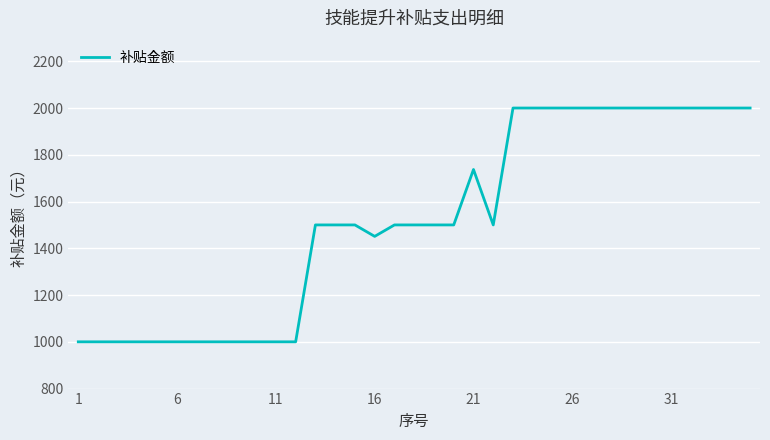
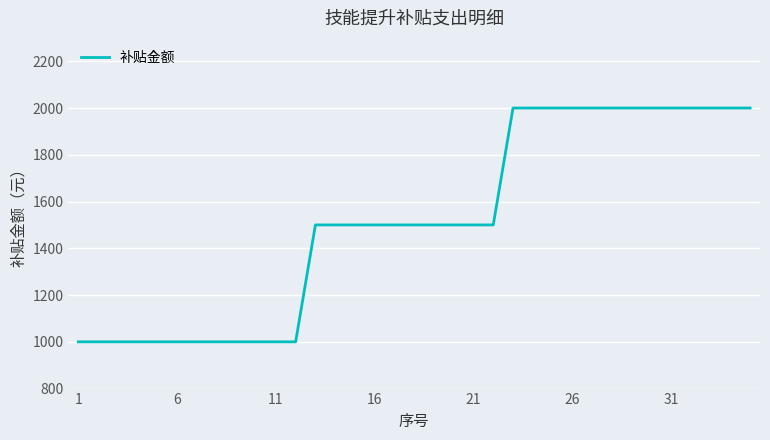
  {
    "1": 1000,
    "6": 1000,
    "11": 1000,
-   "16": 1450,
-   "21": 1740,
+   "16": 1500,
+   "21": 1500,
    "26": 2000,
    "31": 2000
  }
